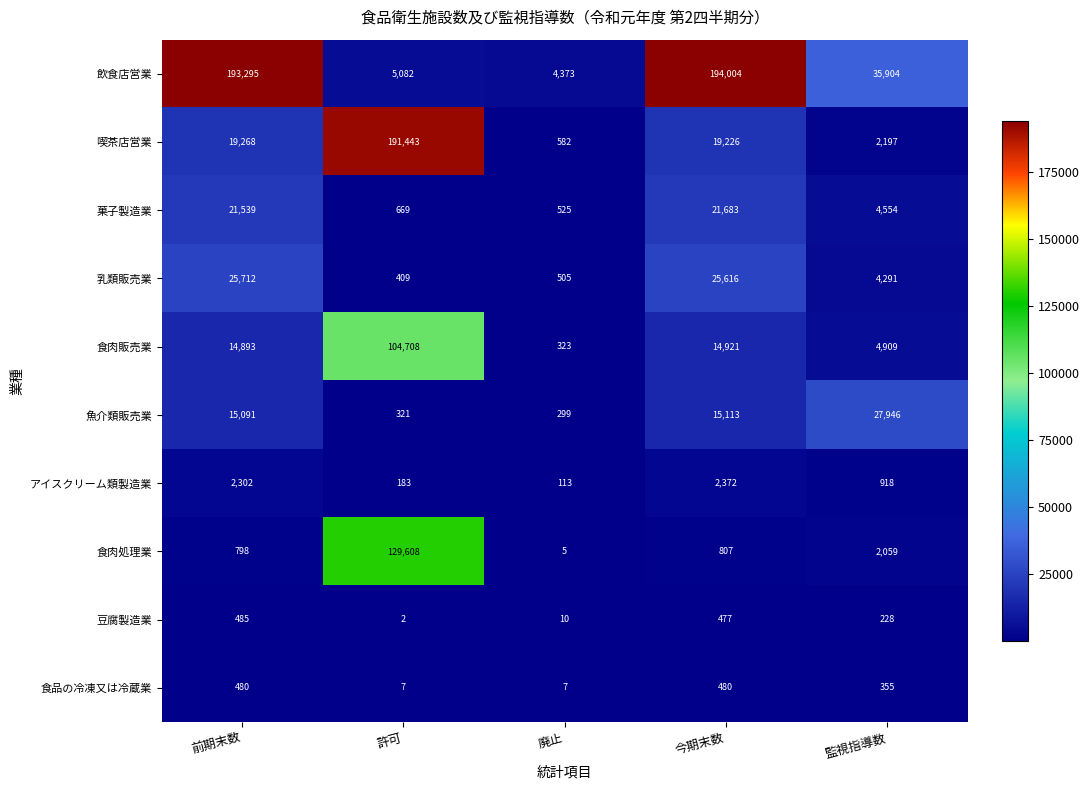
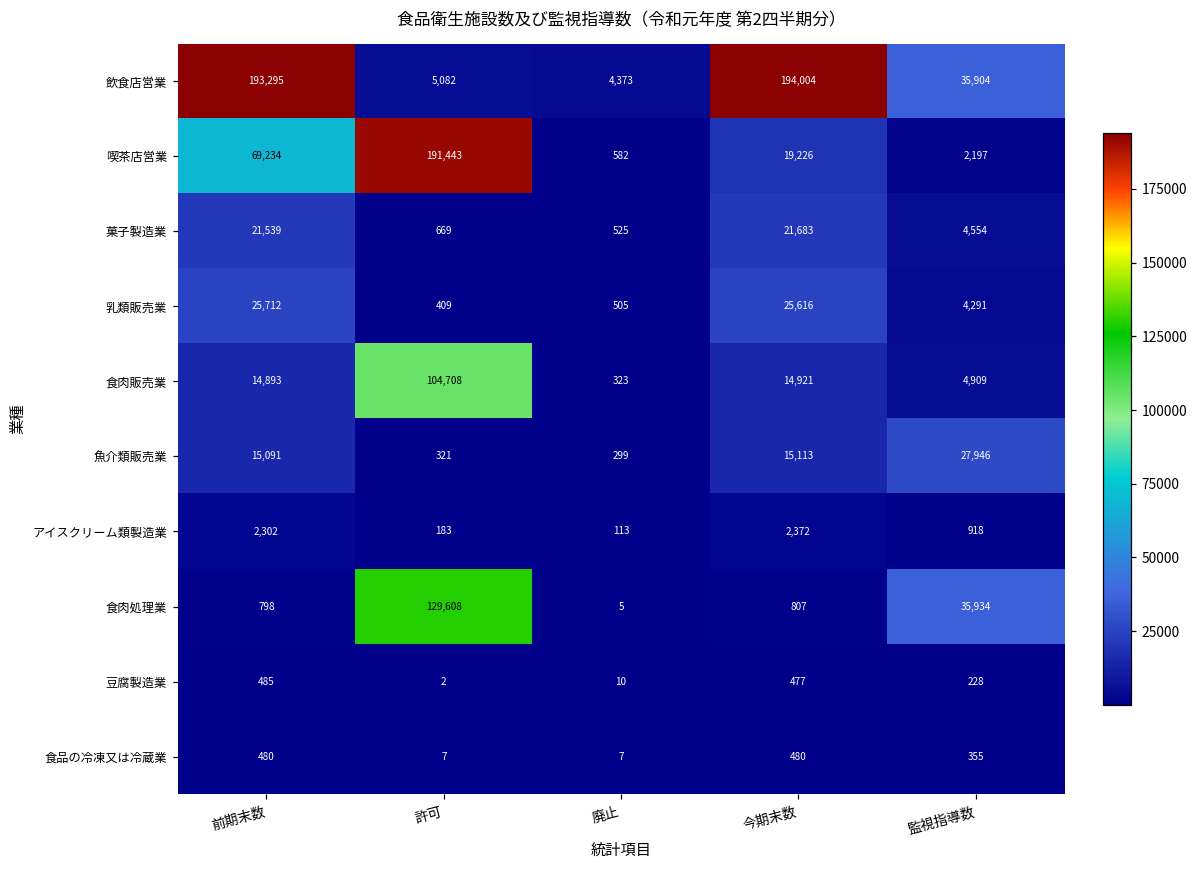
  {
    "飲食店営業": {
      "前期末数": "193,295",
      "許可": "5,082",
      "廃止": "4,373",
      "今期末数": "194,004",
      "監視指導数": "35,904"
    },
    "喫茶店営業": {
-     "前期末数": "19,268",
+     "前期末数": "69,234",
      "許可": "191,443",
      "廃止": "582",
      "今期末数": "19,226",
      "監視指導数": "2,197"
    },
    "菓子製造業": {
      "前期末数": "21,539",
      "許可": "669",
      "廃止": "525",
      "今期末数": "21,683",
      "監視指導数": "4,554"
    },
    "乳類販売業": {
      "前期末数": "25,712",
      "許可": "409",
      "廃止": "505",
      "今期末数": "25,616",
      "監視指導数": "4,291"
    },
    "食肉販売業": {
      "前期末数": "14,893",
      "許可": "104,708",
      "廃止": "323",
      "今期末数": "14,921",
      "監視指導数": "4,909"
    },
    "魚介類販売業": {
      "前期末数": "15,091",
      "許可": "321",
      "廃止": "299",
      "今期末数": "15,113",
      "監視指導数": "27,946"
    },
    "アイスクリーム類製造業": {
      "前期末数": "2,302",
      "許可": "183",
      "廃止": "113",
      "今期末数": "2,372",
      "監視指導数": "918"
    },
    "食肉処理業": {
      "前期末数": "798",
      "許可": "129,608",
      "廃止": "5",
      "今期末数": "807",
-     "監視指導数": "2,059"
+     "監視指導数": "35,934"
    },
    "豆腐製造業": {
      "前期末数": "485",
      "許可": "2",
      "廃止": "10",
      "今期末数": "477",
      "監視指導数": "228"
    },
    "食品の冷凍又は冷蔵業": {
      "前期末数": "480",
      "許可": "7",
      "廃止": "7",
      "今期末数": "480",
      "監視指導数": "355"
    }
  }
